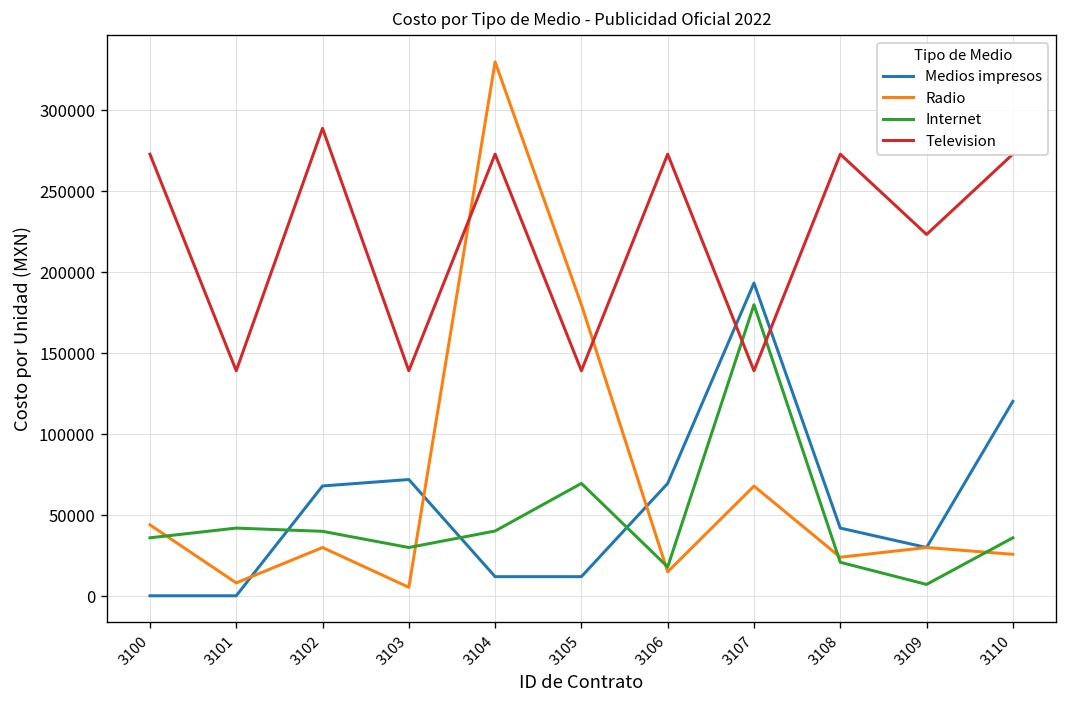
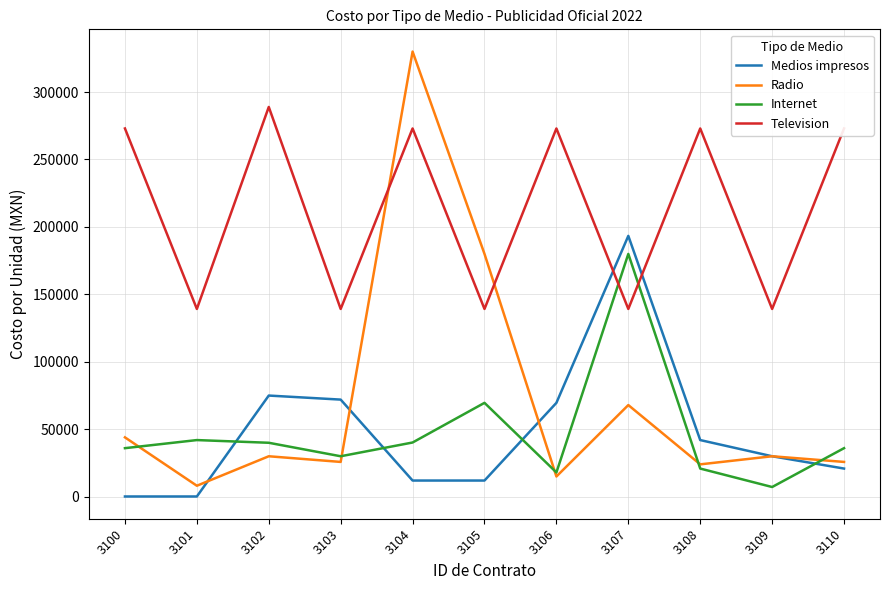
  {
    "Medios impresos": {
      "3100": 0,
      "3101": 0,
-     "3102": 68000,
+     "3102": 75000,
      "3103": 72000,
      "3104": 12000,
      "3105": 12000,
      "3106": 70000,
      "3107": 193000,
      "3108": 42000,
-     "3110": 120000
+     "3110": 21000
    },
    "Radio": {
      "3100": 44000,
      "3101": 8000,
      "3102": 30000,
-     "3103": 5000,
+     "3103": 26000,
      "3104": 330000,
      "3105": 180000,
      "3106": 15000,
      "3107": 68000,
      "3108": 24000,
      "3110": 26000
    },
    "Internet": {
      "3100": 36000,
      "3101": 42000,
      "3102": 40000,
      "3103": 30000,
      "3104": 40000,
      "3105": 70000,
      "3106": 18000,
      "3107": 180000,
      "3108": 21000,
      "3109": 7000,
      "3110": 36000
    },
    "Television": {
      "3100": 273000,
      "3101": 139000,
      "3102": 289000,
      "3103": 139000,
      "3104": 273000,
      "3105": 139000,
      "3106": 273000,
      "3107": 139000,
      "3108": 273000,
-     "3109": 223000
+     "3109": 139000
    }
  }
